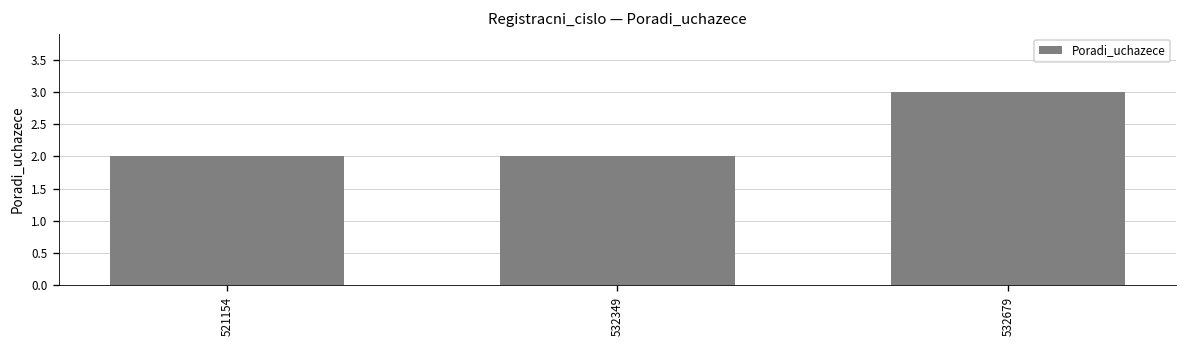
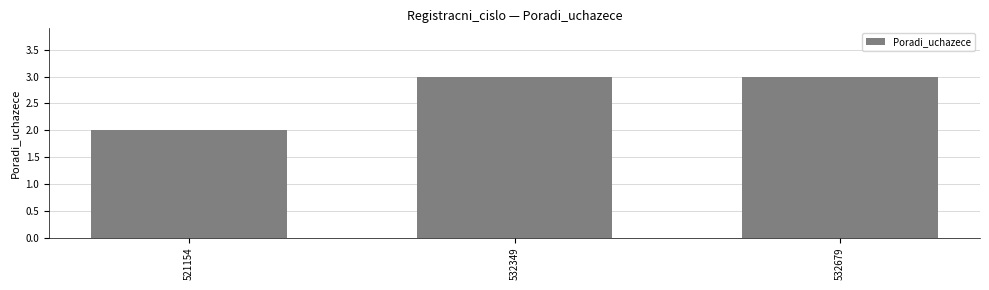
  {
    "521154": 2,
-   "532349": 2,
+   "532349": 3,
    "532679": 3
  }
